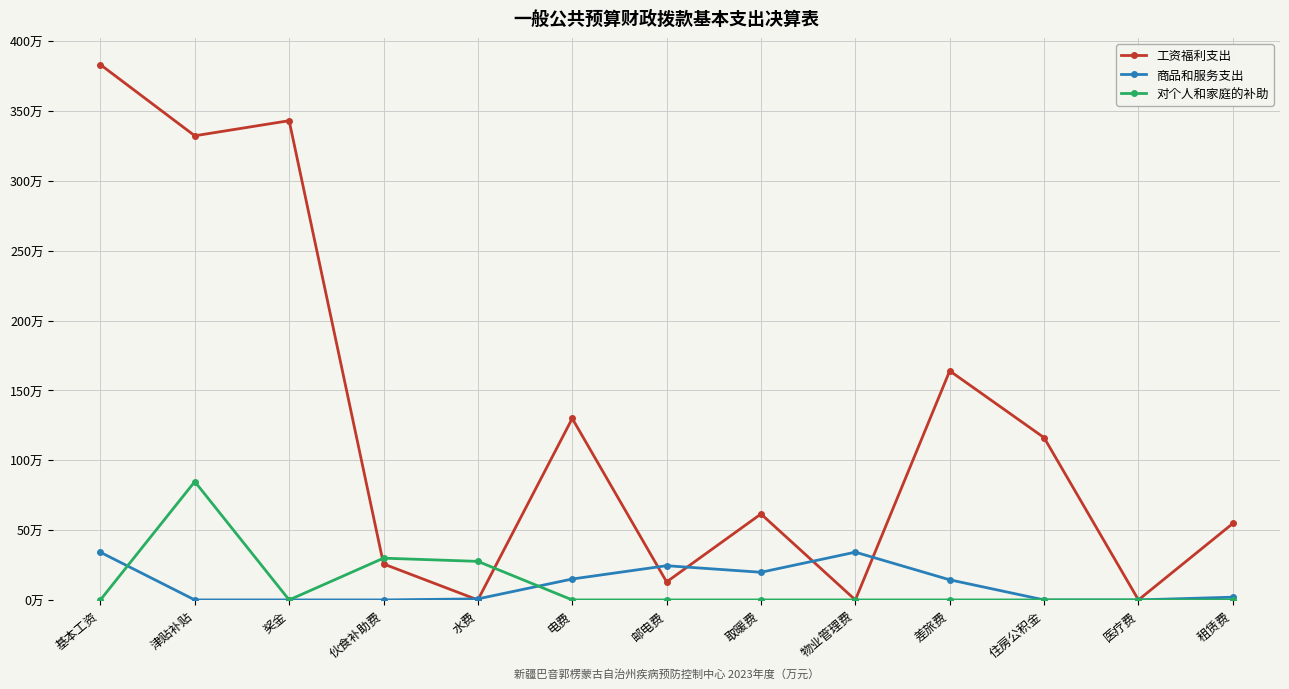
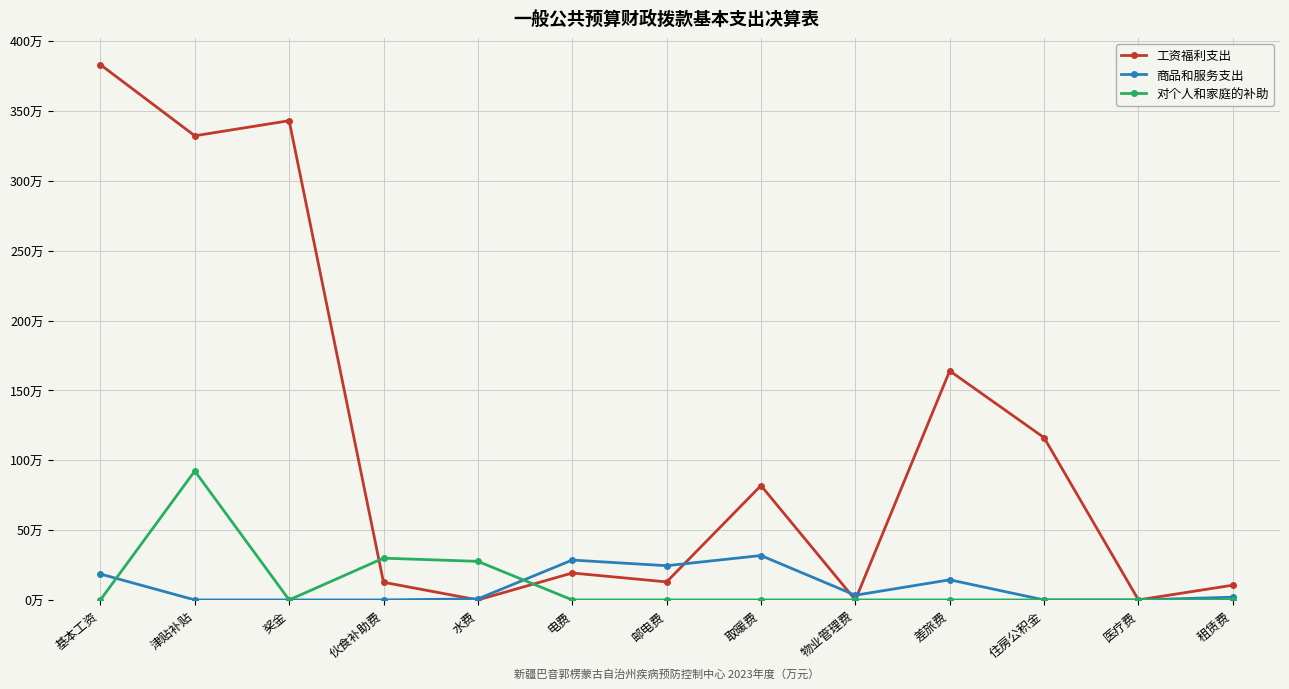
  {
    "工资福利支出": {
      "基本工资": "383万",
      "津贴补贴": "332万",
      "奖金": "343万",
-     "伙食补助费": "26万",
-     "电费": "130万",
+     "伙食补助费": "13万",
+     "电费": "19万",
      "邮电费": "13万",
-     "取暖费": "62万",
+     "取暖费": "82万",
      "差旅费": "164万",
      "住房公积金": "116万",
-     "租赁费": "55万"
+     "租赁费": "11万"
    },
    "商品和服务支出": {
-     "基本工资": "34万",
+     "基本工资": "19万",
      "津贴补贴": "0万",
      "伙食补助费": "0万",
-     "电费": "15万",
+     "电费": "29万",
      "邮电费": "25万",
-     "取暖费": "20万",
-     "物业管理费": "34万",
+     "取暖费": "32万",
+     "物业管理费": "3万",
      "差旅费": "14万",
      "租赁费": "2万"
    },
    "对个人和家庭的补助": {
      "基本工资": "0万",
-     "津贴补贴": "85万",
+     "津贴补贴": "92万",
      "伙食补助费": "30万",
      "水费": "28万",
      "电费": "0万",
      "邮电费": "0万",
      "取暖费": "0万",
      "差旅费": "0万",
      "租赁费": "0万"
    }
  }
